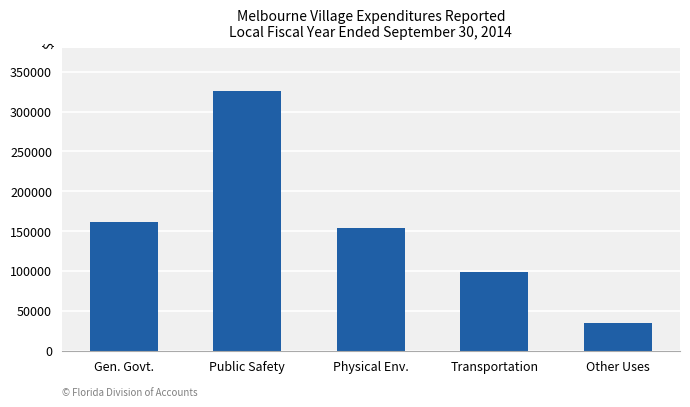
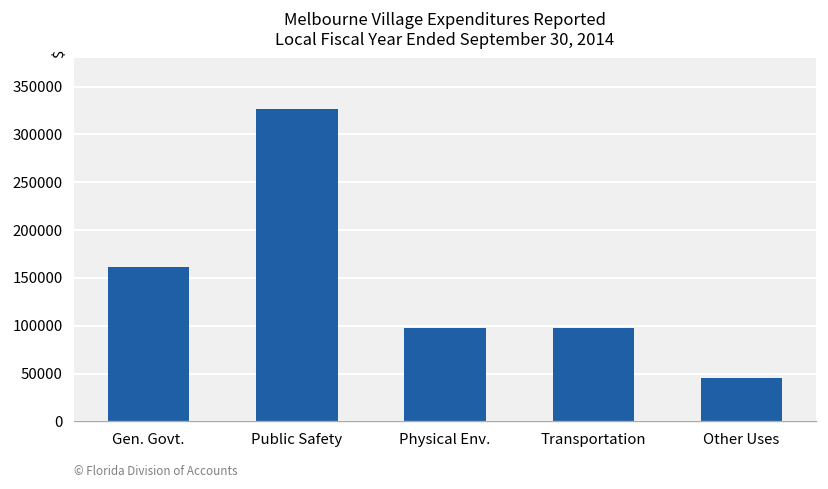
  {
    "Gen. Govt.": 160000,
    "Public Safety": 330000,
-   "Physical Env.": 150000,
+   "Physical Env.": 100000,
    "Transportation": 100000,
-   "Other Uses": 30000
+   "Other Uses": 50000
  }
